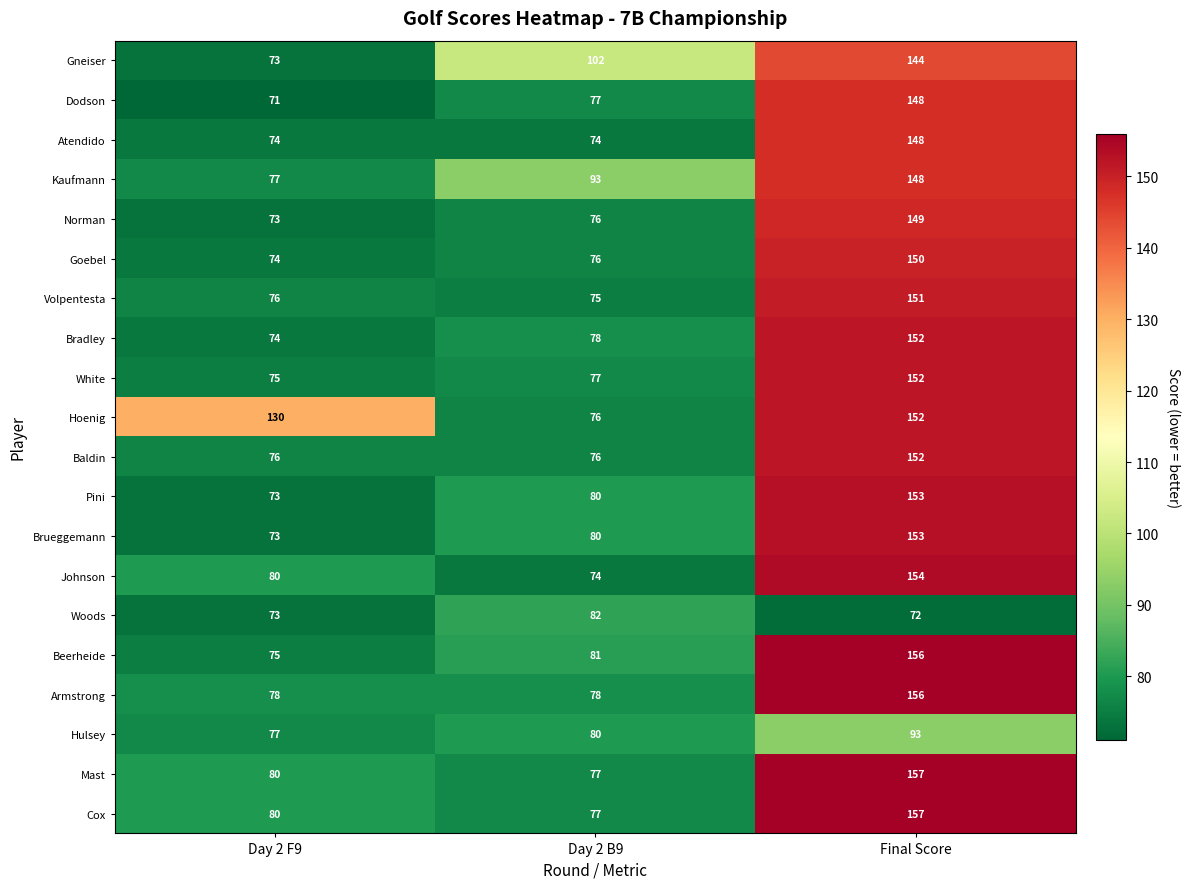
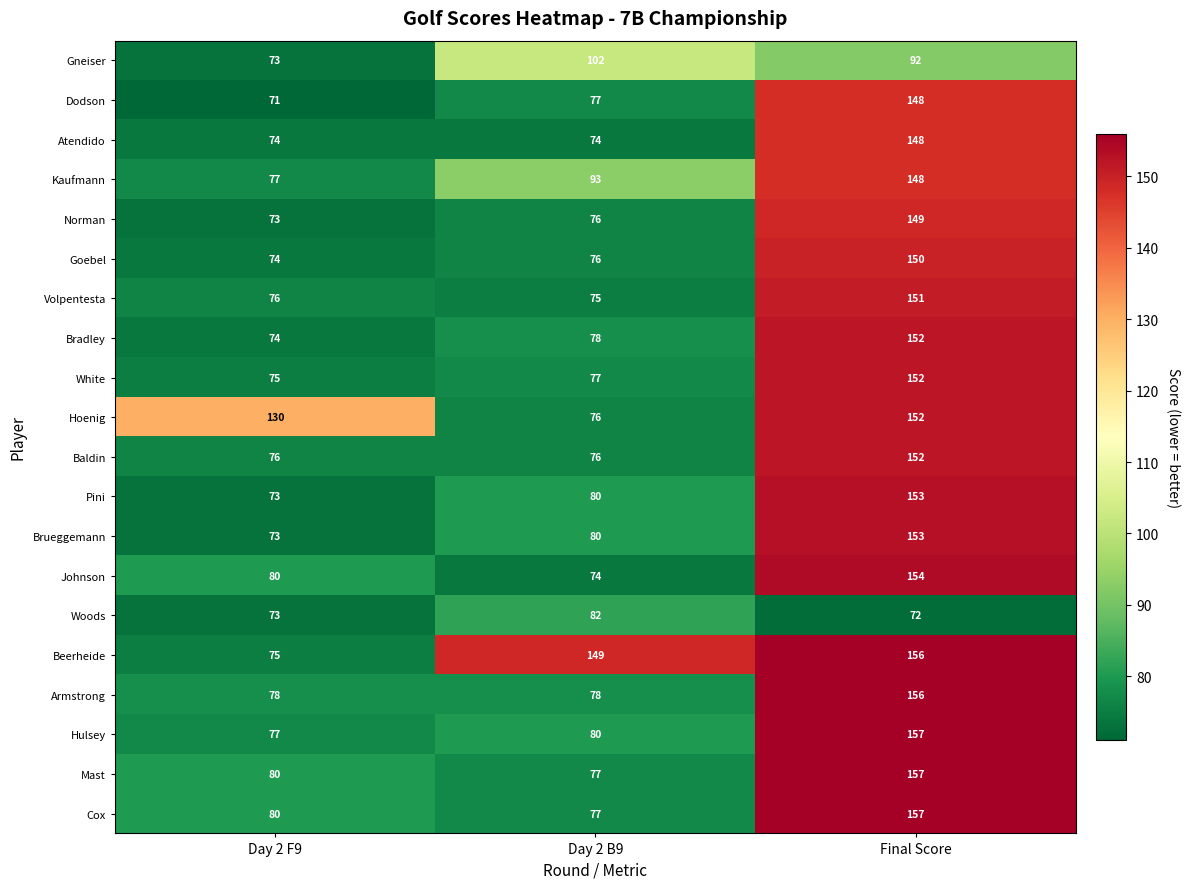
  {
    "Gneiser": {
      "Day 2 F9": 73,
      "Day 2 B9": 102,
-     "Final Score": 144
+     "Final Score": 92
    },
    "Dodson": {
      "Day 2 F9": 71,
      "Day 2 B9": 77,
      "Final Score": 148
    },
    "Atendido": {
      "Day 2 F9": 74,
      "Day 2 B9": 74,
      "Final Score": 148
    },
    "Kaufmann": {
      "Day 2 F9": 77,
      "Day 2 B9": 93,
      "Final Score": 148
    },
    "Norman": {
      "Day 2 F9": 73,
      "Day 2 B9": 76,
      "Final Score": 149
    },
    "Goebel": {
      "Day 2 F9": 74,
      "Day 2 B9": 76,
      "Final Score": 150
    },
    "Volpentesta": {
      "Day 2 F9": 76,
      "Day 2 B9": 75,
      "Final Score": 151
    },
    "Bradley": {
      "Day 2 F9": 74,
      "Day 2 B9": 78,
      "Final Score": 152
    },
    "White": {
      "Day 2 F9": 75,
      "Day 2 B9": 77,
      "Final Score": 152
    },
    "Hoenig": {
      "Day 2 F9": 130,
      "Day 2 B9": 76,
      "Final Score": 152
    },
    "Baldin": {
      "Day 2 F9": 76,
      "Day 2 B9": 76,
      "Final Score": 152
    },
    "Pini": {
      "Day 2 F9": 73,
      "Day 2 B9": 80,
      "Final Score": 153
    },
    "Brueggemann": {
      "Day 2 F9": 73,
      "Day 2 B9": 80,
      "Final Score": 153
    },
    "Johnson": {
      "Day 2 F9": 80,
      "Day 2 B9": 74,
      "Final Score": 154
    },
    "Woods": {
      "Day 2 F9": 73,
      "Day 2 B9": 82,
      "Final Score": 72
    },
    "Beerheide": {
      "Day 2 F9": 75,
-     "Day 2 B9": 81,
+     "Day 2 B9": 149,
      "Final Score": 156
    },
    "Armstrong": {
      "Day 2 F9": 78,
      "Day 2 B9": 78,
      "Final Score": 156
    },
    "Hulsey": {
      "Day 2 F9": 77,
      "Day 2 B9": 80,
-     "Final Score": 93
+     "Final Score": 157
    },
    "Mast": {
      "Day 2 F9": 80,
      "Day 2 B9": 77,
      "Final Score": 157
    },
    "Cox": {
      "Day 2 F9": 80,
      "Day 2 B9": 77,
      "Final Score": 157
    }
  }
